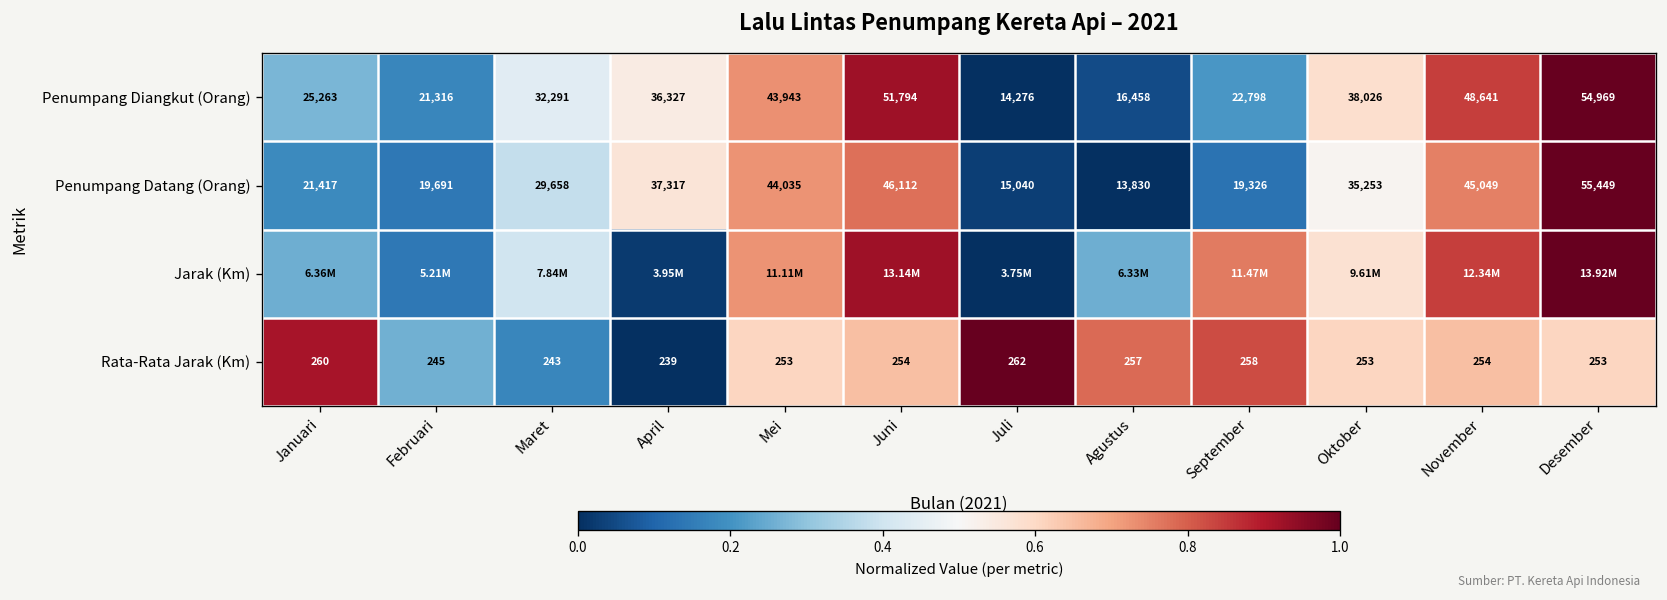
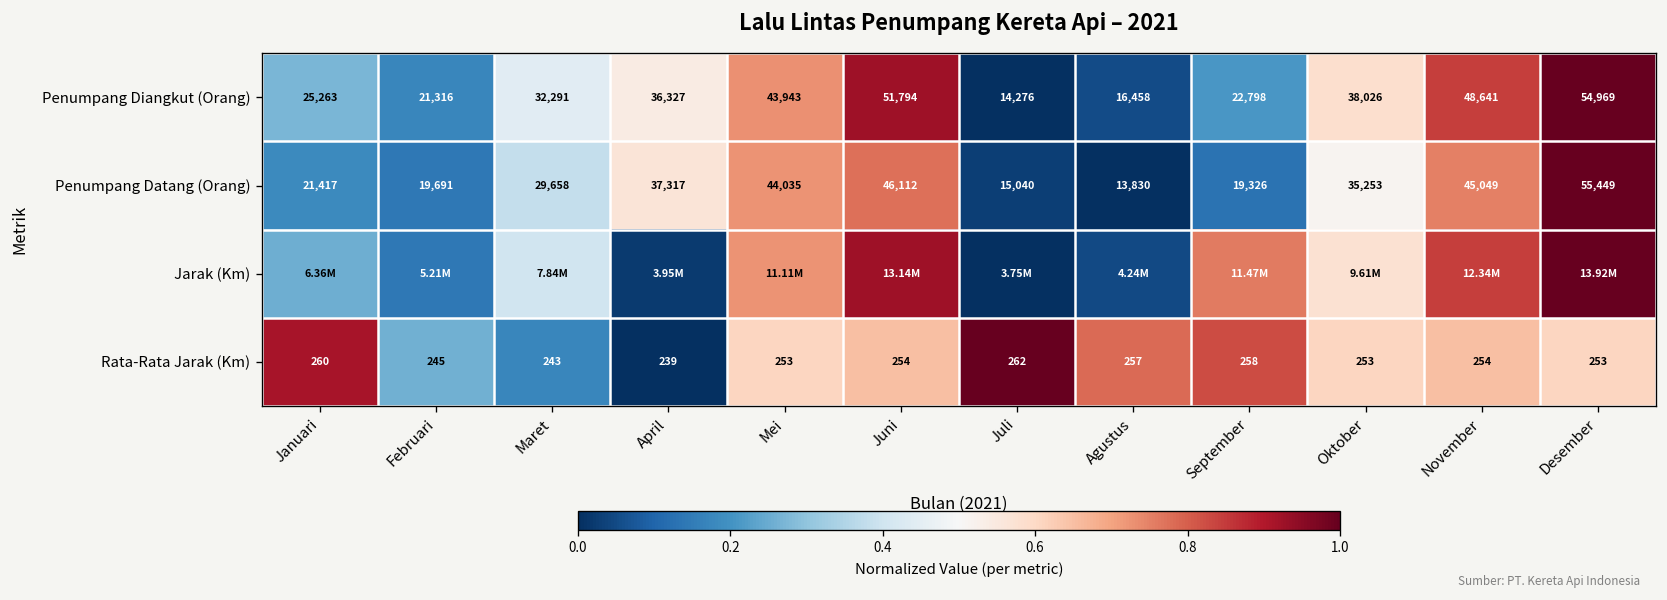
  {
    "Penumpang Diangkut (Orang)": {
      "Januari": "25,263",
      "Februari": "21,316",
      "Maret": "32,291",
      "April": "36,327",
      "Mei": "43,943",
      "Juni": "51,794",
      "Juli": "14,276",
      "Agustus": "16,458",
      "September": "22,798",
      "Oktober": "38,026",
      "November": "48,641",
      "Desember": "54,969"
    },
    "Penumpang Datang (Orang)": {
      "Januari": "21,417",
      "Februari": "19,691",
      "Maret": "29,658",
      "April": "37,317",
      "Mei": "44,035",
      "Juni": "46,112",
      "Juli": "15,040",
      "Agustus": "13,830",
      "September": "19,326",
      "Oktober": "35,253",
      "November": "45,049",
      "Desember": "55,449"
    },
    "Jarak (Km)": {
      "Januari": "6.36M",
      "Februari": "5.21M",
      "Maret": "7.84M",
      "April": "3.95M",
      "Mei": "11.11M",
      "Juni": "13.14M",
      "Juli": "3.75M",
-     "Agustus": "6.33M",
+     "Agustus": "4.24M",
      "September": "11.47M",
      "Oktober": "9.61M",
      "November": "12.34M",
      "Desember": "13.92M"
    },
    "Rata-Rata Jarak (Km)": {
      "Januari": "260",
      "Februari": "245",
      "Maret": "243",
      "April": "239",
      "Mei": "253",
      "Juni": "254",
      "Juli": "262",
      "Agustus": "257",
      "September": "258",
      "Oktober": "253",
      "November": "254",
      "Desember": "253"
    }
  }
